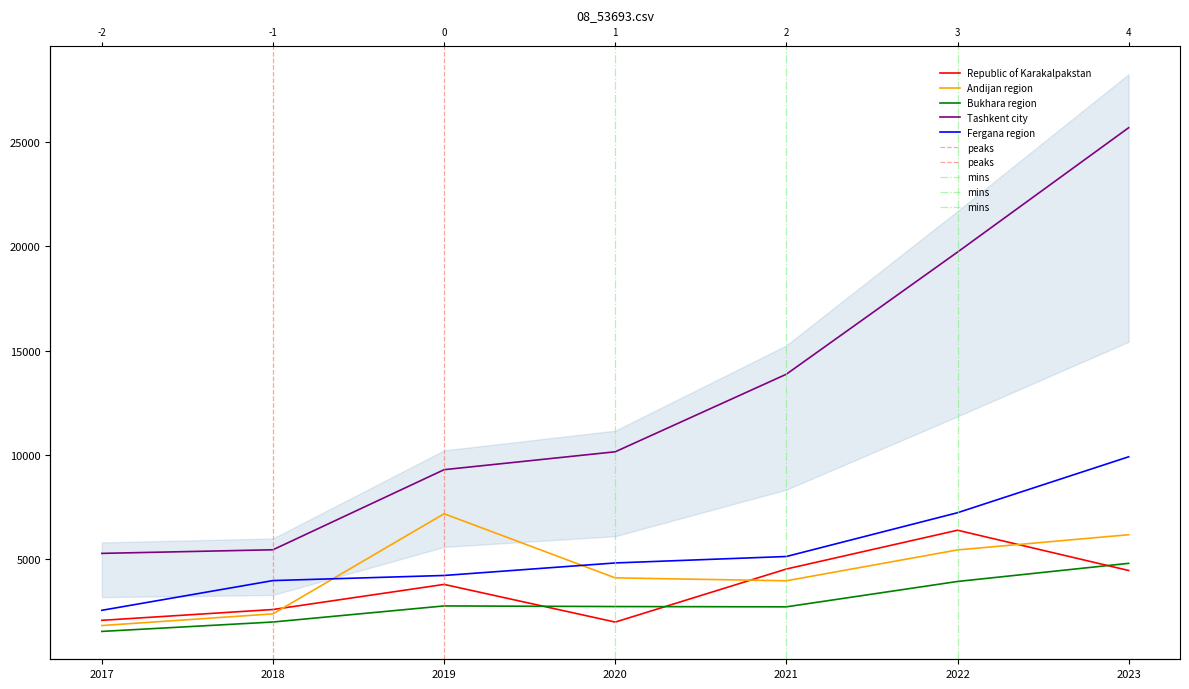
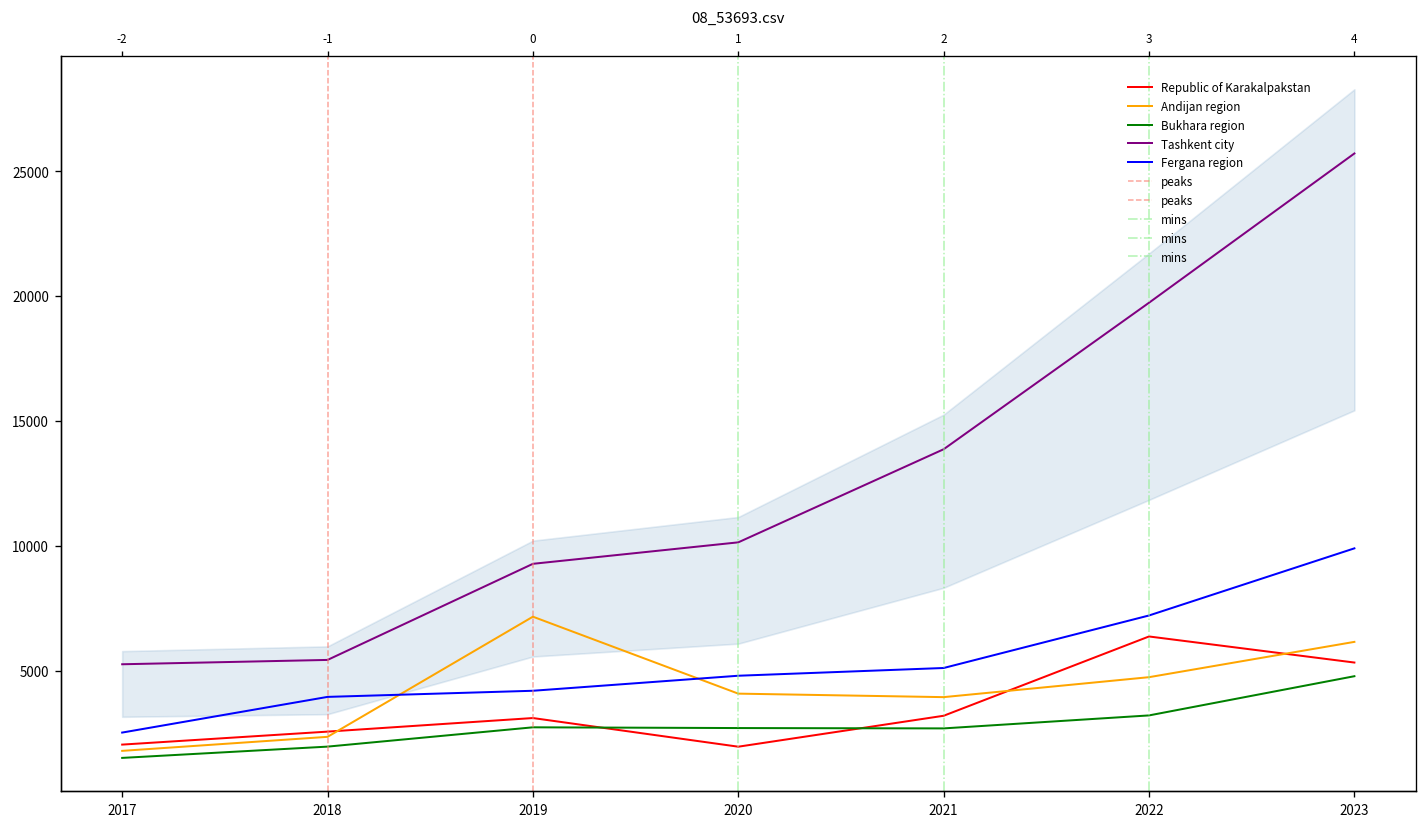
  {
    "Republic of Karakalpakstan": {
      "2017": 2000,
      "2018": 2600,
-     "2019": 3800,
+     "2019": 3100,
      "2020": 2000,
-     "2021": 4500,
+     "2021": 3200,
      "2022": 6400,
-     "2023": 4400
+     "2023": 5300
    },
    "Andijan region": {
      "2017": 1800,
      "2018": 2400,
      "2019": 7200,
      "2020": 4100,
      "2021": 3900,
-     "2022": 5400,
+     "2022": 4700,
      "2023": 6200
    },
    "Bukhara region": {
      "2017": 1500,
      "2018": 2000,
      "2019": 2700,
      "2020": 2700,
      "2021": 2700,
-     "2022": 3900,
+     "2022": 3200,
      "2023": 4800
    },
    "Tashkent city": {
      "2017": 5300,
      "2018": 5400,
      "2019": 9300,
      "2020": 10100,
      "2021": 13900,
      "2022": 19700,
      "2023": 25700
    },
    "Fergana region": {
      "2017": 2500,
      "2018": 3900,
      "2019": 4200,
      "2020": 4800,
      "2021": 5100,
      "2022": 7200,
      "2023": 9900
    }
  }
